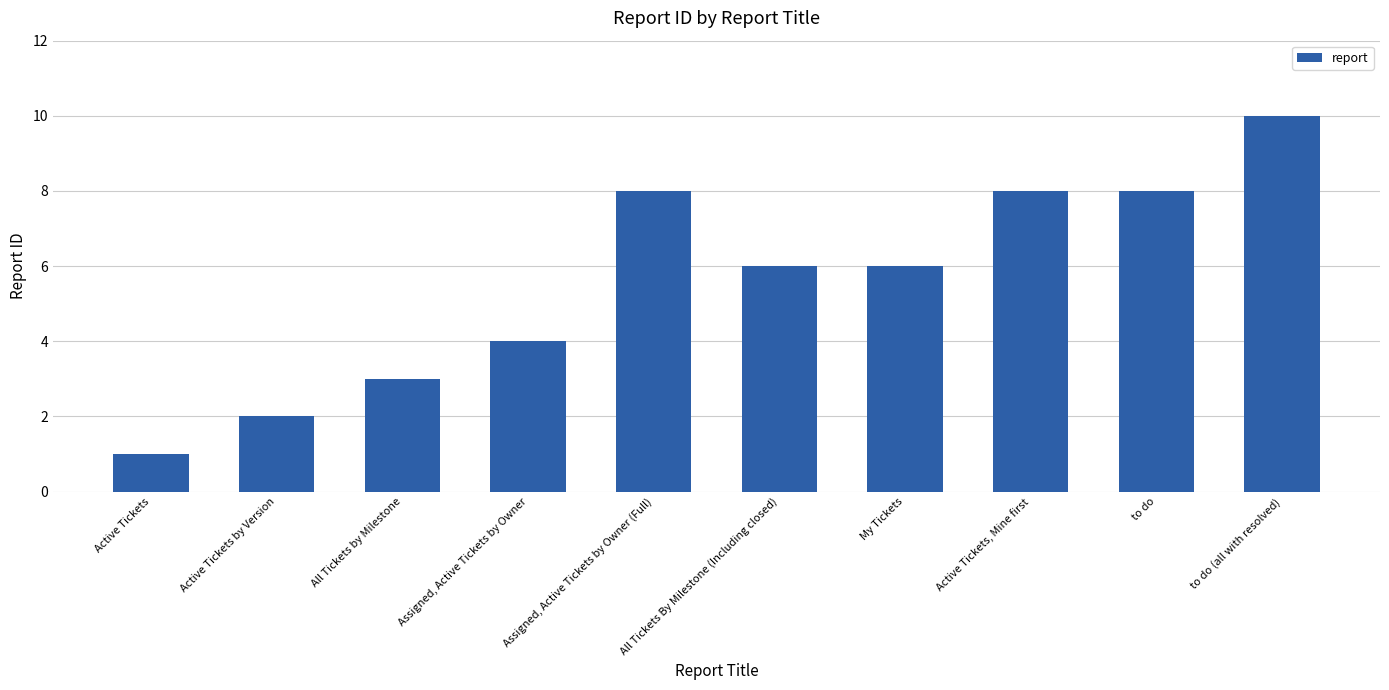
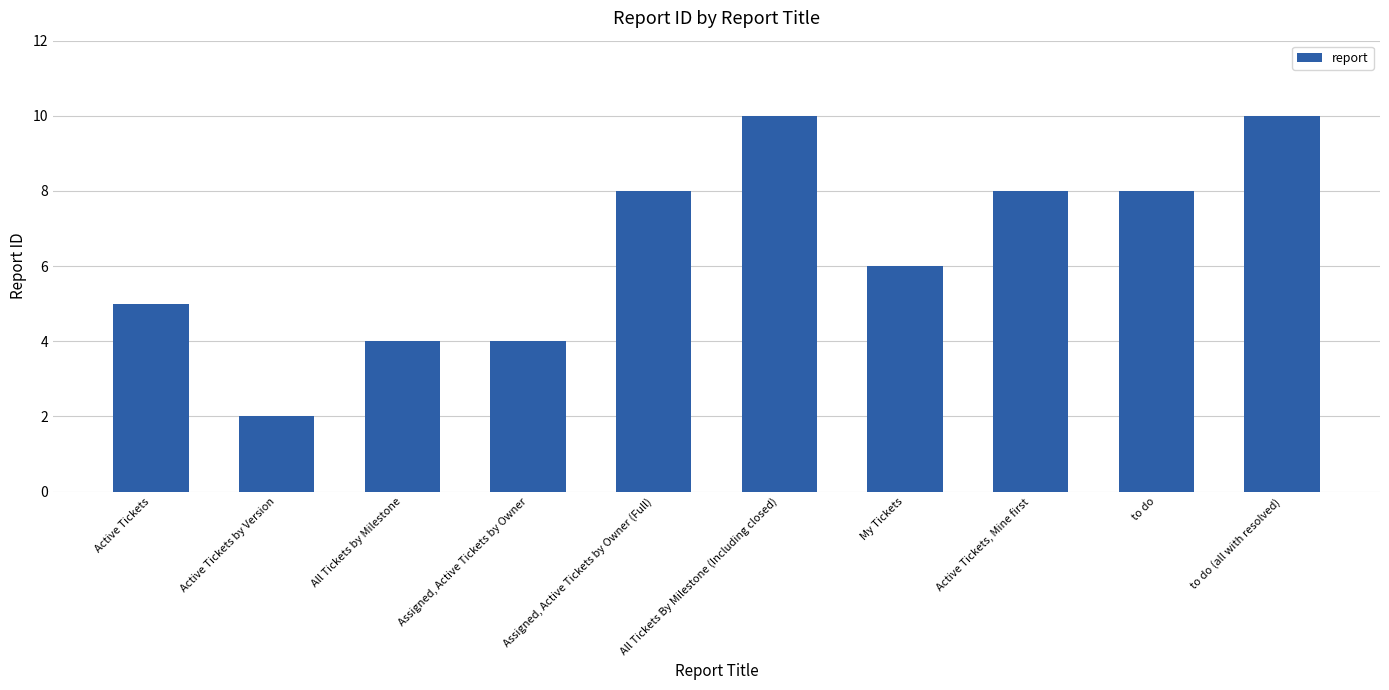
  {
-   "Active Tickets": 1,
+   "Active Tickets": 5,
    "Active Tickets by Version": 2,
-   "All Tickets by Milestone": 3,
+   "All Tickets by Milestone": 4,
    "Assigned, Active Tickets by Owner": 4,
    "Assigned, Active Tickets by Owner (Full)": 8,
-   "All Tickets By Milestone (Including closed)": 6,
+   "All Tickets By Milestone (Including closed)": 10,
    "My Tickets": 6,
    "Active Tickets, Mine first": 8,
    "to do": 8,
    "to do (all with resolved)": 10
  }
